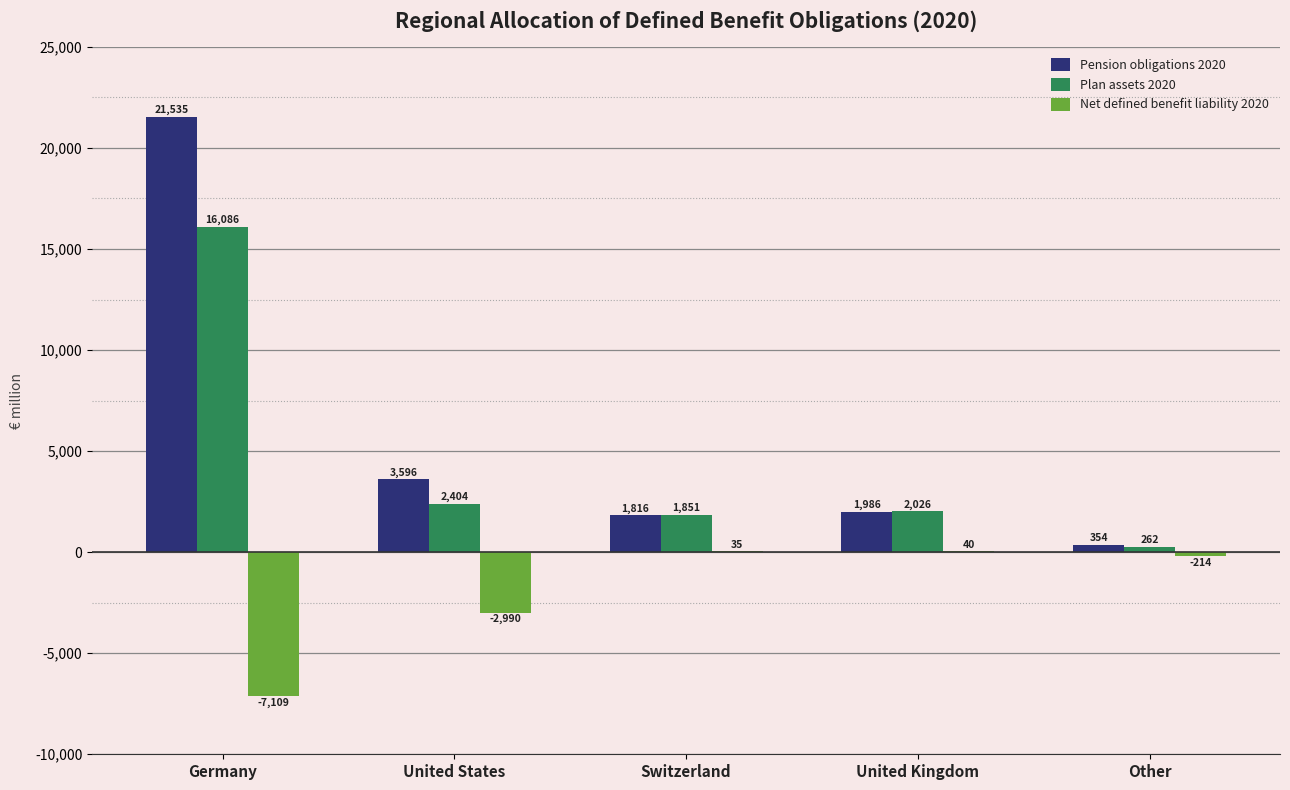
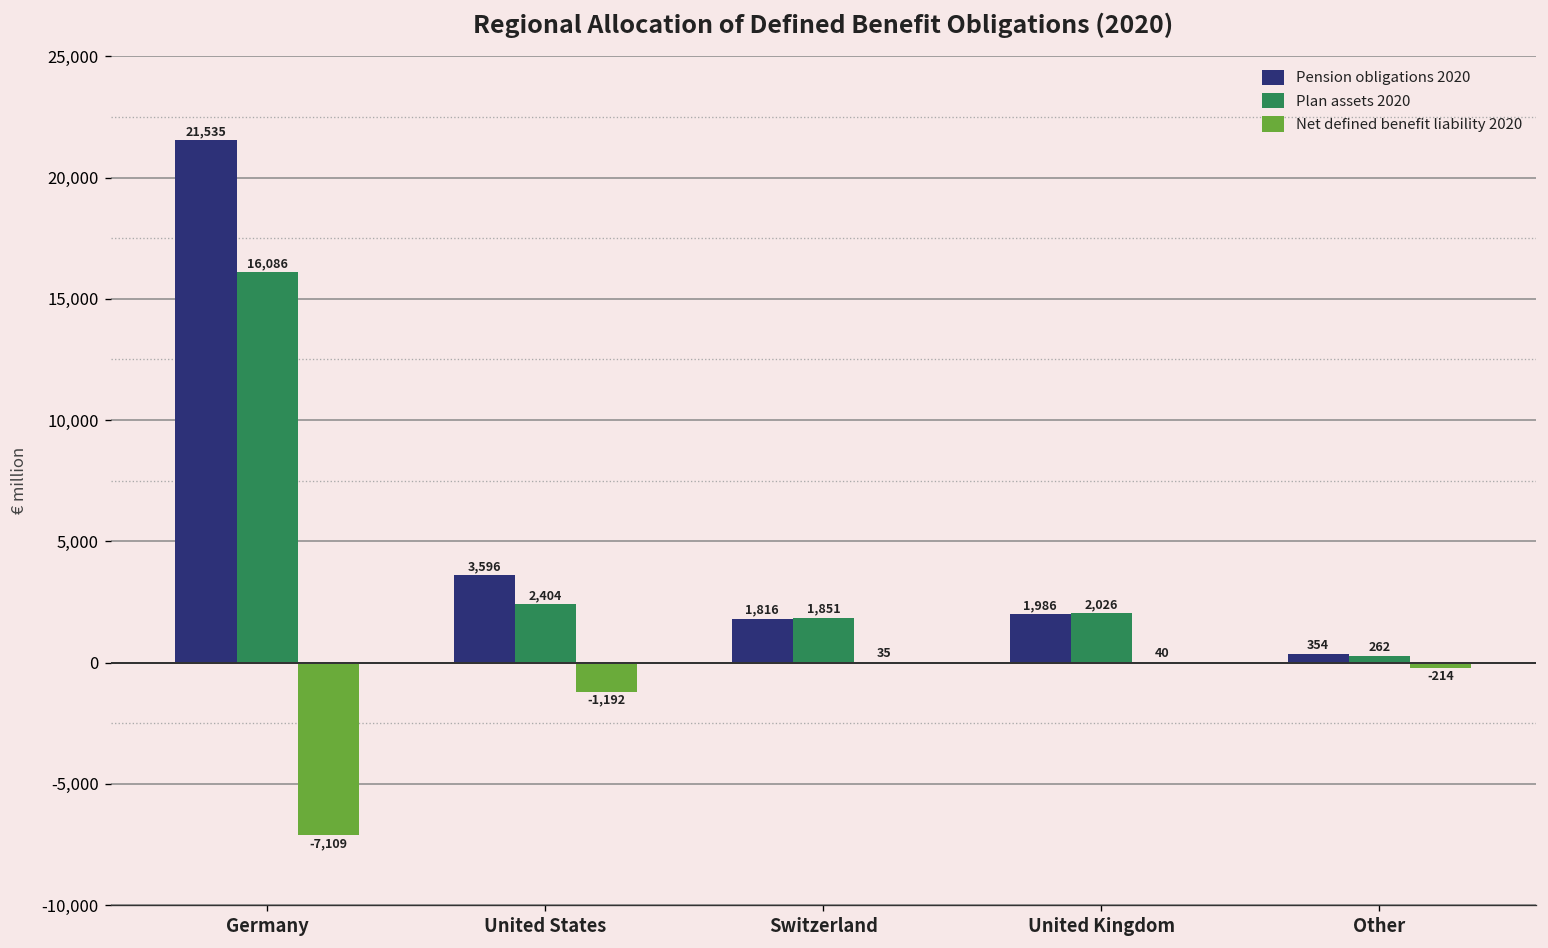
  {
    "Pension obligations 2020": {
      "Germany": "21,535",
      "United States": "3,596",
      "Switzerland": "1,816",
      "United Kingdom": "1,986",
      "Other": "354"
    },
    "Plan assets 2020": {
      "Germany": "16,086",
      "United States": "2,404",
      "Switzerland": "1,851",
      "United Kingdom": "2,026",
      "Other": "262"
    },
    "Net defined benefit liability 2020": {
      "Germany": "-7,109",
-     "United States": "-2,990",
+     "United States": "-1,192",
      "Switzerland": "35",
      "United Kingdom": "40",
      "Other": "-214"
    }
  }
